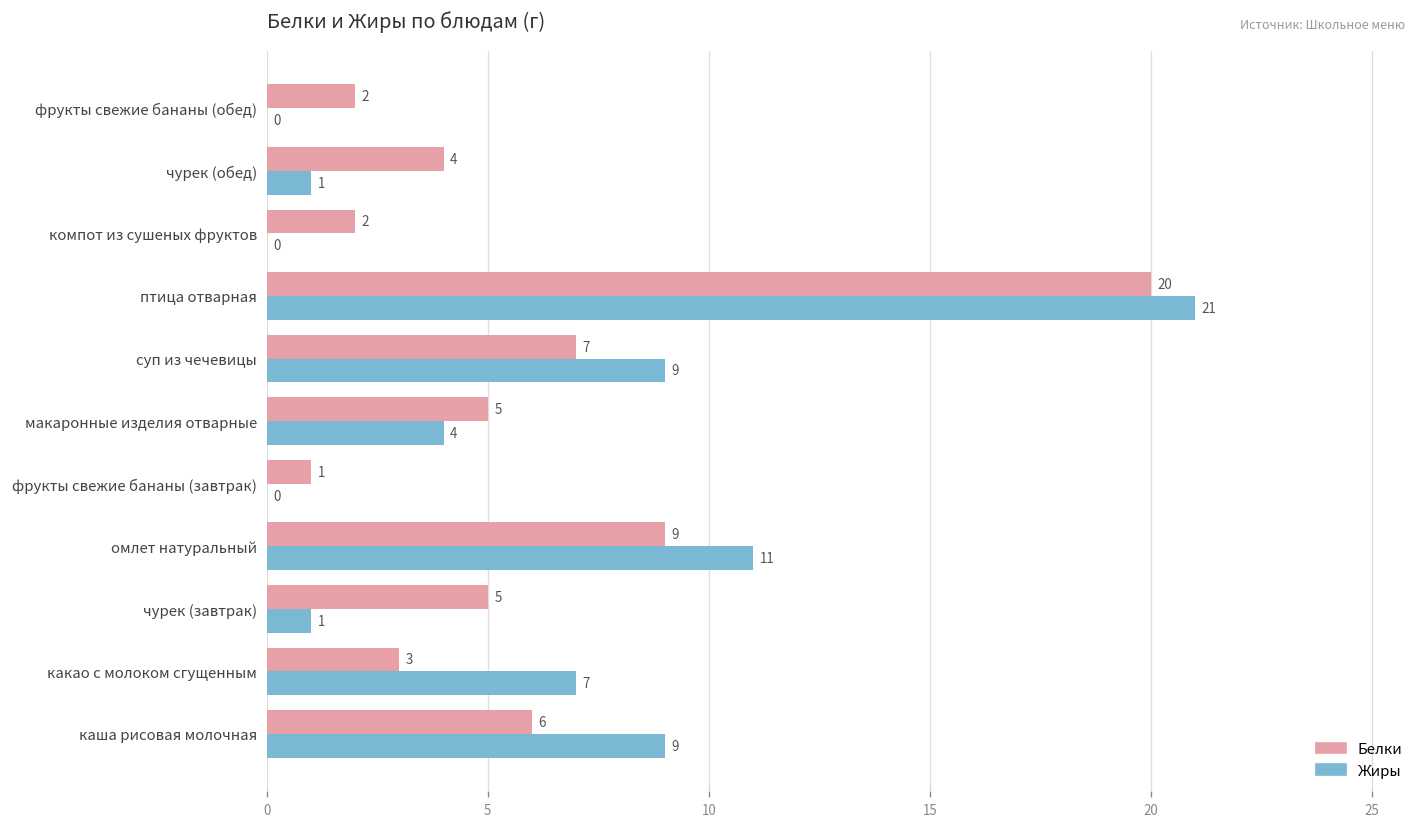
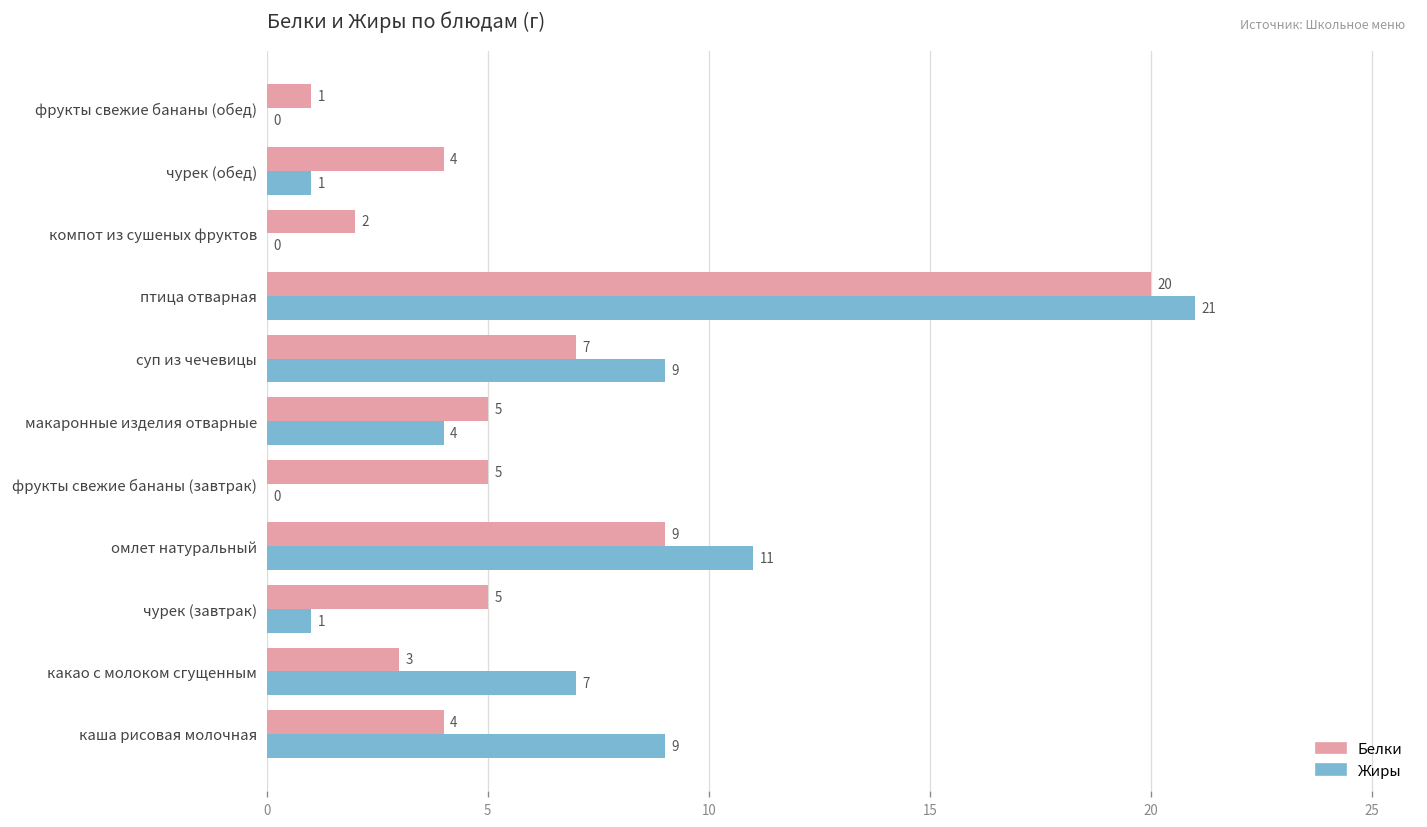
  {
    "Белки": {
-     "фрукты свежие бананы (обед)": 2,
+     "фрукты свежие бананы (обед)": 1,
      "чурек (обед)": 4,
      "компот из сушеных фруктов": 2,
      "птица отварная": 20,
      "суп из чечевицы": 7,
      "макаронные изделия отварные": 5,
-     "фрукты свежие бананы (завтрак)": 1,
+     "фрукты свежие бананы (завтрак)": 5,
      "омлет натуральный": 9,
      "чурек (завтрак)": 5,
      "какао с молоком сгущенным": 3,
-     "каша рисовая молочная": 6
+     "каша рисовая молочная": 4
    },
    "Жиры": {
      "фрукты свежие бананы (обед)": 0,
      "чурек (обед)": 1,
      "компот из сушеных фруктов": 0,
      "птица отварная": 21,
      "суп из чечевицы": 9,
      "макаронные изделия отварные": 4,
      "фрукты свежие бананы (завтрак)": 0,
      "омлет натуральный": 11,
      "чурек (завтрак)": 1,
      "какао с молоком сгущенным": 7,
      "каша рисовая молочная": 9
    }
  }
